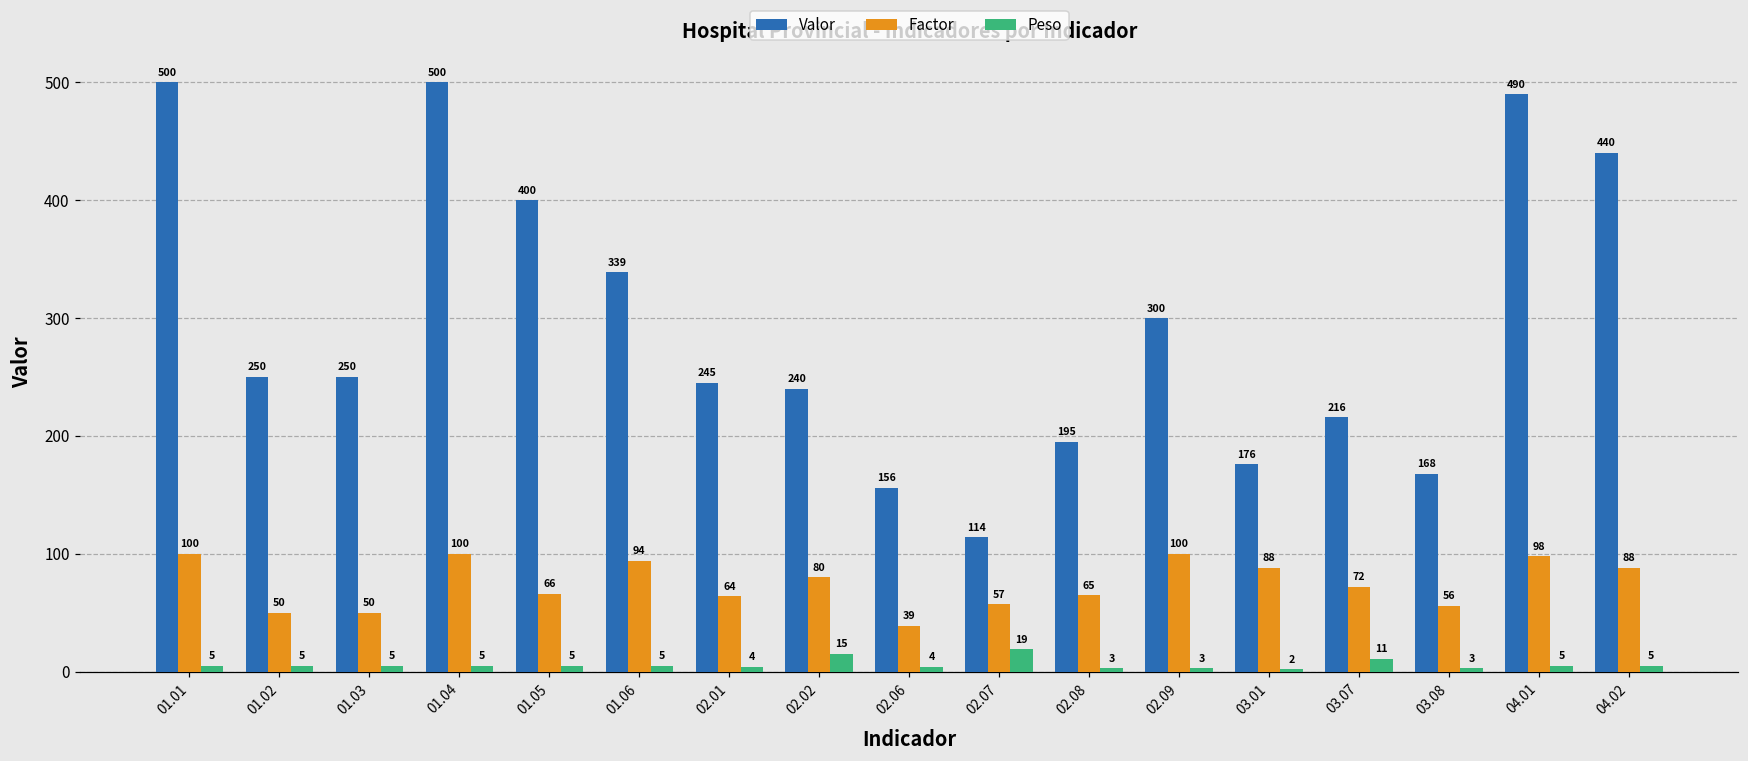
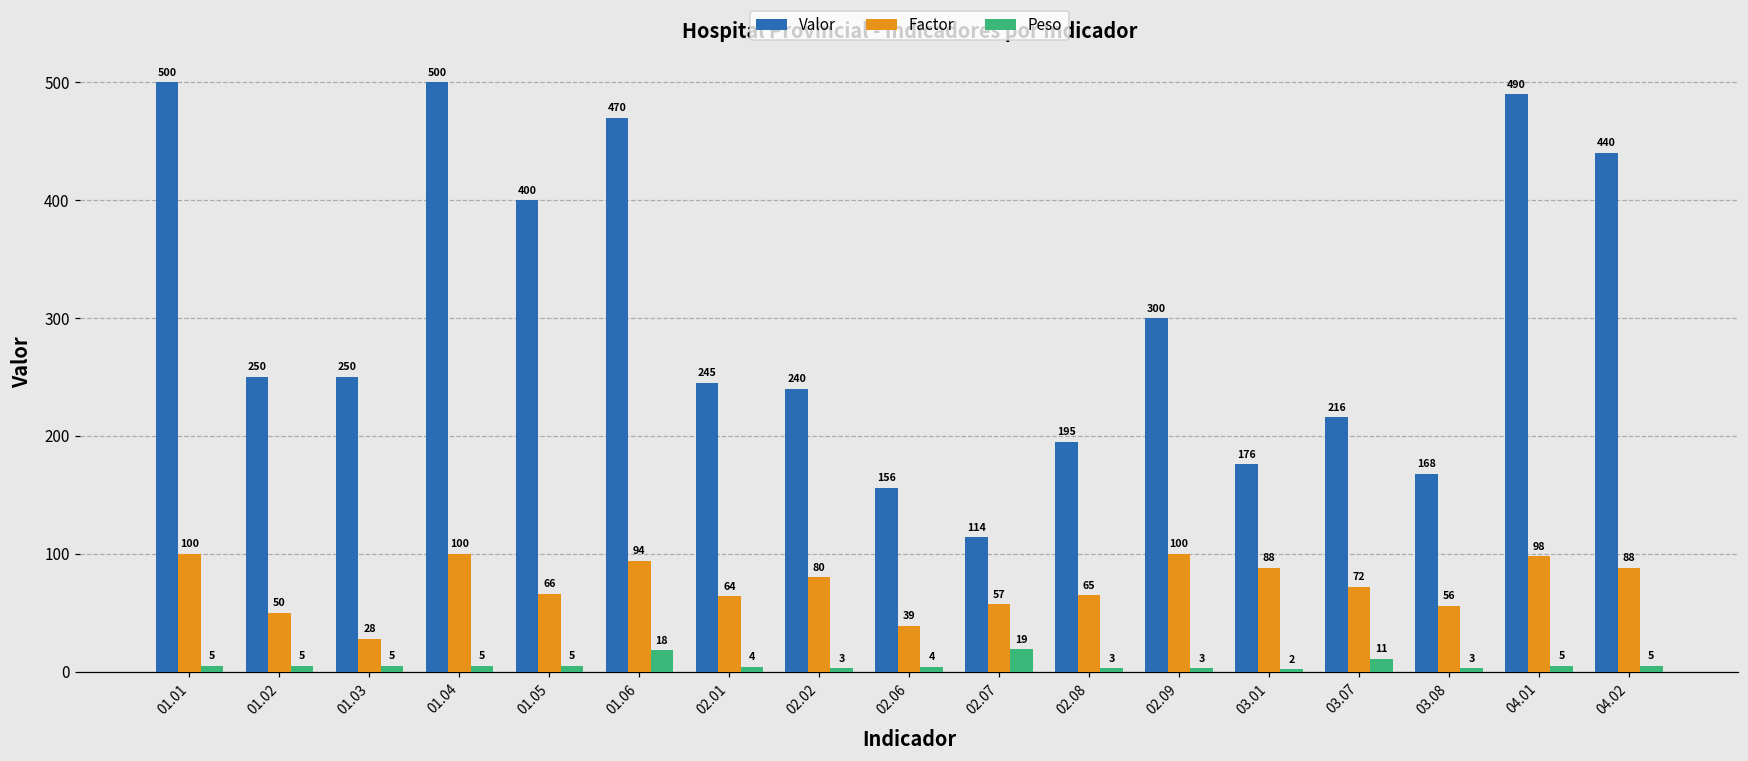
  {
    "Valor": {
      "01.01": 500,
      "01.02": 250,
      "01.03": 250,
      "01.04": 500,
      "01.05": 400,
-     "01.06": 339,
+     "01.06": 470,
      "02.01": 245,
      "02.02": 240,
      "02.06": 156,
      "02.07": 114,
      "02.08": 195,
      "02.09": 300,
      "03.01": 176,
      "03.07": 216,
      "03.08": 168,
      "04.01": 490,
      "04.02": 440
    },
    "Factor": {
      "01.01": 100,
      "01.02": 50,
-     "01.03": 50,
+     "01.03": 28,
      "01.04": 100,
      "01.05": 66,
      "01.06": 94,
      "02.01": 64,
      "02.02": 80,
      "02.06": 39,
      "02.07": 57,
      "02.08": 65,
      "02.09": 100,
      "03.01": 88,
      "03.07": 72,
      "03.08": 56,
      "04.01": 98,
      "04.02": 88
    },
    "Peso": {
      "01.01": 5,
      "01.02": 5,
      "01.03": 5,
      "01.04": 5,
      "01.05": 5,
-     "01.06": 5,
+     "01.06": 18,
      "02.01": 4,
-     "02.02": 15,
+     "02.02": 3,
      "02.06": 4,
      "02.07": 19,
      "02.08": 3,
      "02.09": 3,
      "03.01": 2,
      "03.07": 11,
      "03.08": 3,
      "04.01": 5,
      "04.02": 5
    }
  }
